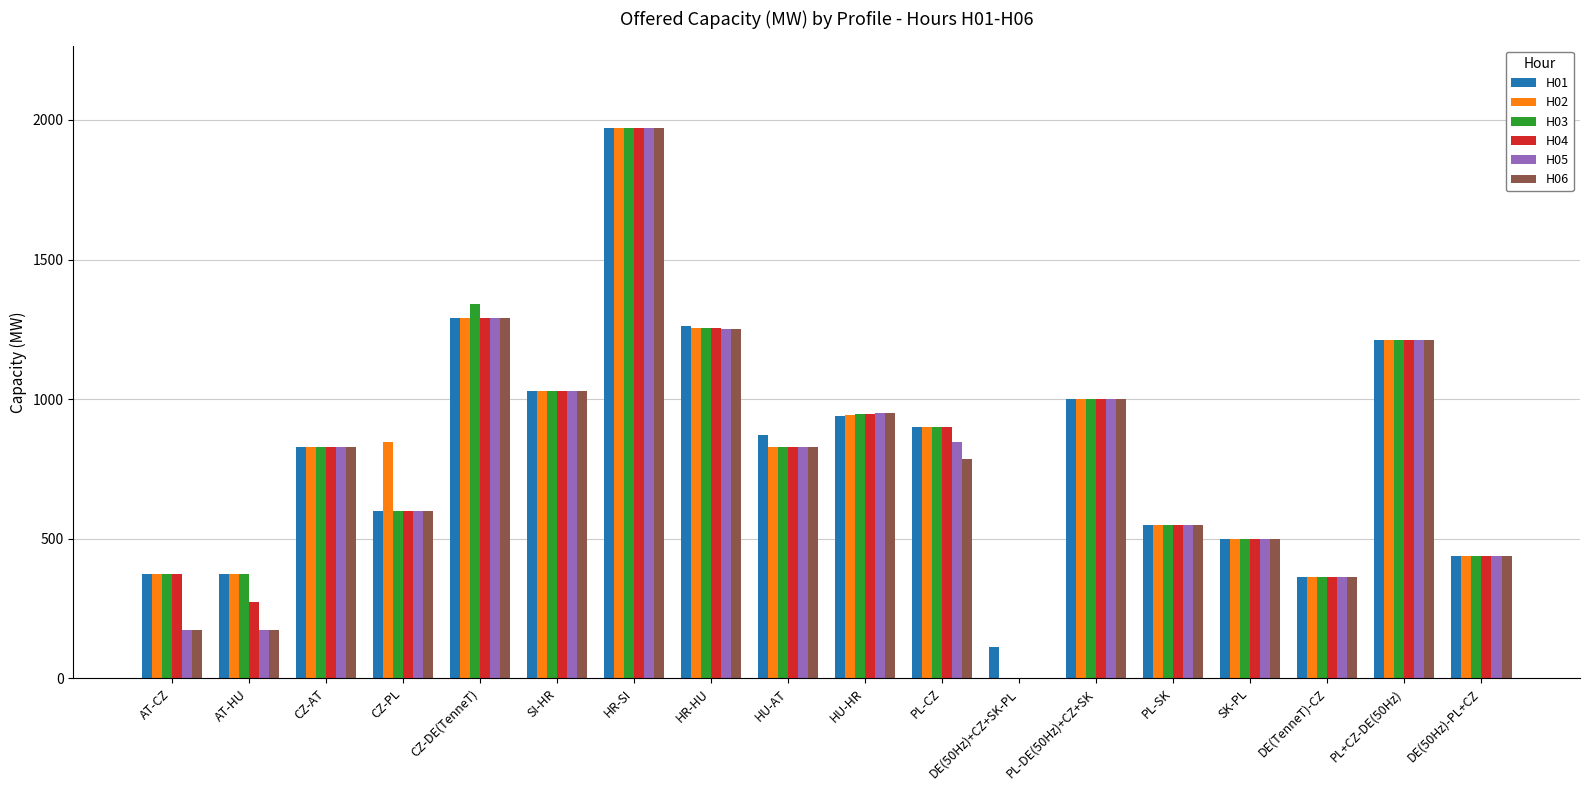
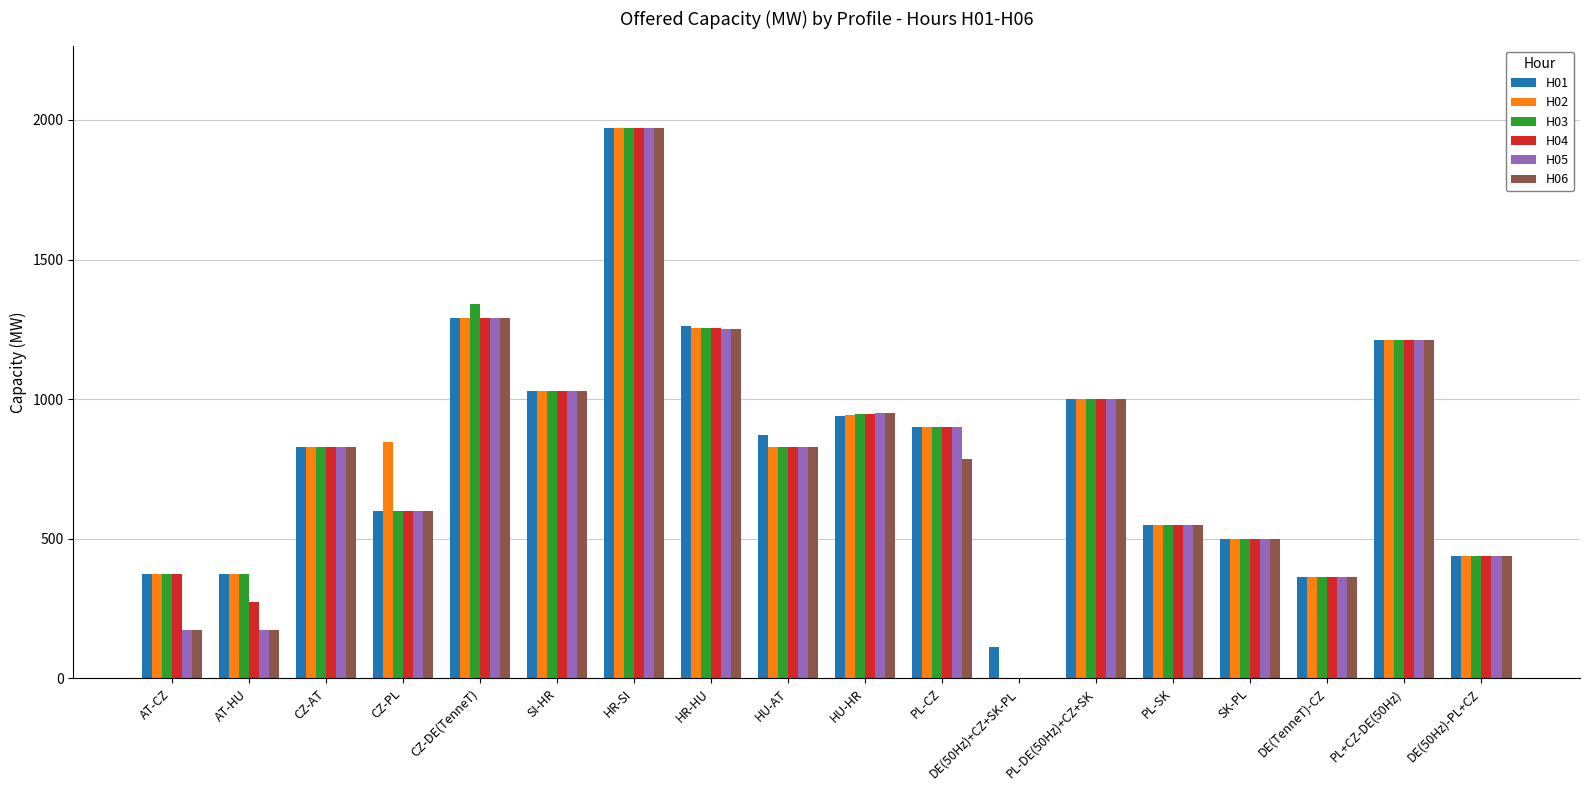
  {
    "H01": {
      "AT-CZ": 370,
      "AT-HU": 370,
      "CZ-AT": 830,
      "CZ-PL": 600,
      "CZ-DE(TenneT)": 1290,
      "SI-HR": 1030,
      "HR-SI": 1970,
      "HR-HU": 1260,
      "HU-AT": 870,
      "HU-HR": 940,
      "PL-CZ": 900,
      "DE(50Hz)+CZ+SK-PL": 110,
      "PL-DE(50Hz)+CZ+SK": 1000,
      "PL-SK": 550,
      "SK-PL": 500,
      "DE(TenneT)-CZ": 360,
      "PL+CZ-DE(50Hz)": 1210,
      "DE(50Hz)-PL+CZ": 440
    },
    "H02": {
      "AT-CZ": 370,
      "AT-HU": 370,
      "CZ-AT": 830,
      "CZ-PL": 850,
      "CZ-DE(TenneT)": 1290,
      "SI-HR": 1030,
      "HR-SI": 1970,
      "HR-HU": 1260,
      "HU-AT": 830,
      "HU-HR": 940,
      "PL-CZ": 900,
      "DE(50Hz)+CZ+SK-PL": 0,
      "PL-DE(50Hz)+CZ+SK": 1000,
      "PL-SK": 550,
      "SK-PL": 500,
      "DE(TenneT)-CZ": 360,
      "PL+CZ-DE(50Hz)": 1210,
      "DE(50Hz)-PL+CZ": 440
    },
    "H03": {
      "AT-CZ": 370,
      "AT-HU": 370,
      "CZ-AT": 830,
      "CZ-PL": 600,
      "CZ-DE(TenneT)": 1340,
      "SI-HR": 1030,
      "HR-SI": 1970,
      "HR-HU": 1250,
      "HU-AT": 830,
      "HU-HR": 950,
      "PL-CZ": 900,
      "DE(50Hz)+CZ+SK-PL": 0,
      "PL-DE(50Hz)+CZ+SK": 1000,
      "PL-SK": 550,
      "SK-PL": 500,
      "DE(TenneT)-CZ": 360,
      "PL+CZ-DE(50Hz)": 1210,
      "DE(50Hz)-PL+CZ": 440
    },
    "H04": {
      "AT-CZ": 370,
      "AT-HU": 270,
      "CZ-AT": 830,
      "CZ-PL": 600,
      "CZ-DE(TenneT)": 1290,
      "SI-HR": 1030,
      "HR-SI": 1970,
      "HR-HU": 1250,
      "HU-AT": 830,
      "HU-HR": 950,
      "PL-CZ": 900,
      "DE(50Hz)+CZ+SK-PL": 0,
      "PL-DE(50Hz)+CZ+SK": 1000,
      "PL-SK": 550,
      "SK-PL": 500,
      "DE(TenneT)-CZ": 360,
      "PL+CZ-DE(50Hz)": 1210,
      "DE(50Hz)-PL+CZ": 440
    },
    "H05": {
      "AT-CZ": 170,
      "AT-HU": 170,
      "CZ-AT": 830,
      "CZ-PL": 600,
      "CZ-DE(TenneT)": 1290,
      "SI-HR": 1030,
      "HR-SI": 1970,
      "HR-HU": 1250,
      "HU-AT": 830,
      "HU-HR": 950,
-     "PL-CZ": 850,
+     "PL-CZ": 900,
      "DE(50Hz)+CZ+SK-PL": 0,
      "PL-DE(50Hz)+CZ+SK": 1000,
      "PL-SK": 550,
      "SK-PL": 500,
      "DE(TenneT)-CZ": 360,
      "PL+CZ-DE(50Hz)": 1210,
      "DE(50Hz)-PL+CZ": 440
    },
    "H06": {
      "AT-CZ": 170,
      "AT-HU": 170,
      "CZ-AT": 830,
      "CZ-PL": 600,
      "CZ-DE(TenneT)": 1290,
      "SI-HR": 1030,
      "HR-SI": 1970,
      "HR-HU": 1250,
      "HU-AT": 830,
      "HU-HR": 950,
      "PL-CZ": 790,
      "DE(50Hz)+CZ+SK-PL": 0,
      "PL-DE(50Hz)+CZ+SK": 1000,
      "PL-SK": 550,
      "SK-PL": 500,
      "DE(TenneT)-CZ": 360,
      "PL+CZ-DE(50Hz)": 1210,
      "DE(50Hz)-PL+CZ": 440
    }
  }
